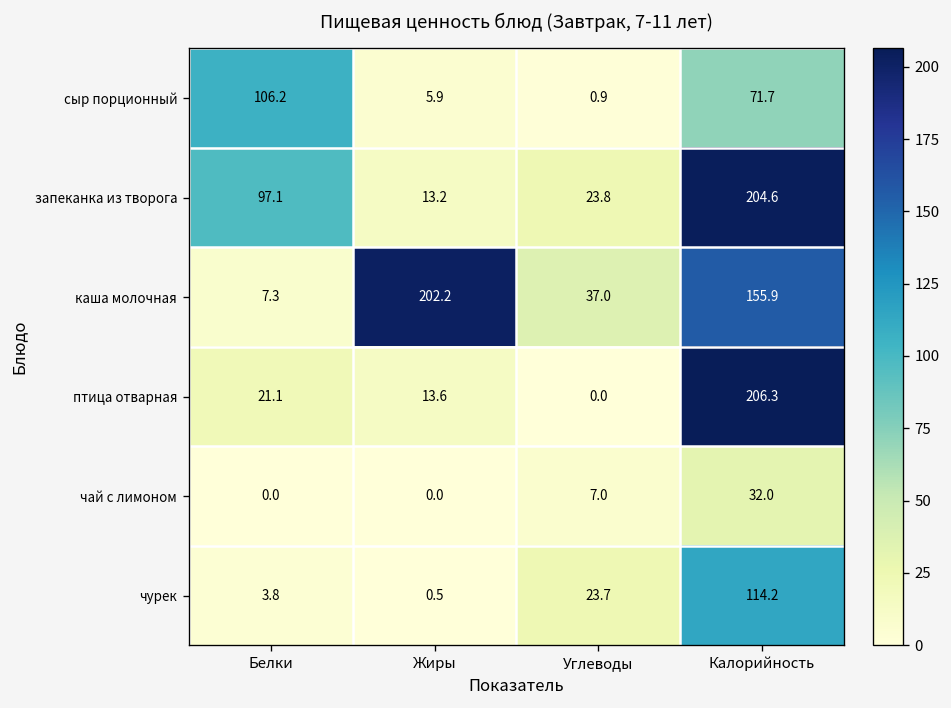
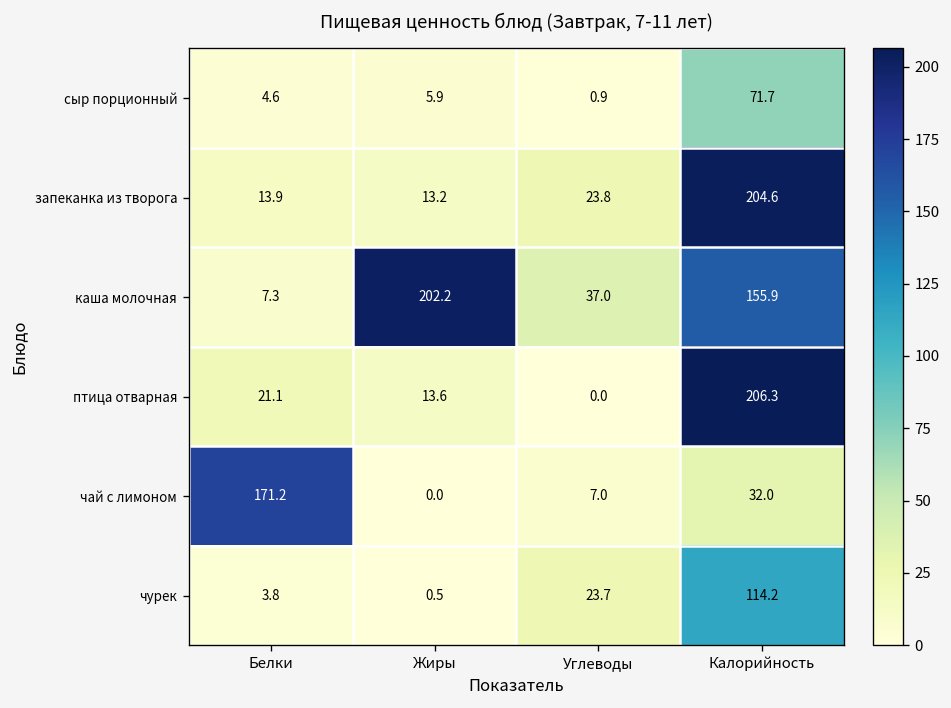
  {
    "сыр порционный": {
-     "Белки": 106.2,
+     "Белки": 4.6,
      "Жиры": 5.9,
      "Углеводы": 0.9,
      "Калорийность": 71.7
    },
    "запеканка из творога": {
-     "Белки": 97.1,
+     "Белки": 13.9,
      "Жиры": 13.2,
      "Углеводы": 23.8,
      "Калорийность": 204.6
    },
    "каша молочная": {
      "Белки": 7.3,
      "Жиры": 202.2,
      "Углеводы": 37.0,
      "Калорийность": 155.9
    },
    "птица отварная": {
      "Белки": 21.1,
      "Жиры": 13.6,
      "Углеводы": 0.0,
      "Калорийность": 206.3
    },
    "чай с лимоном": {
-     "Белки": 0.0,
+     "Белки": 171.2,
      "Жиры": 0.0,
      "Углеводы": 7.0,
      "Калорийность": 32.0
    },
    "чурек": {
      "Белки": 3.8,
      "Жиры": 0.5,
      "Углеводы": 23.7,
      "Калорийность": 114.2
    }
  }
